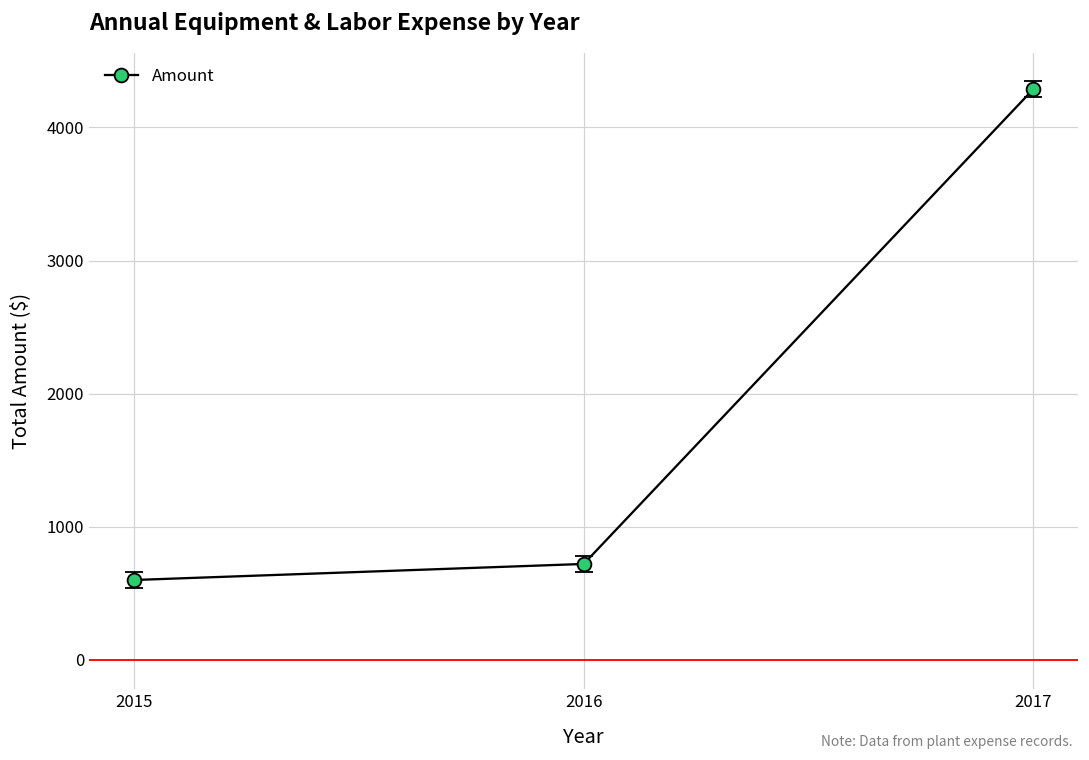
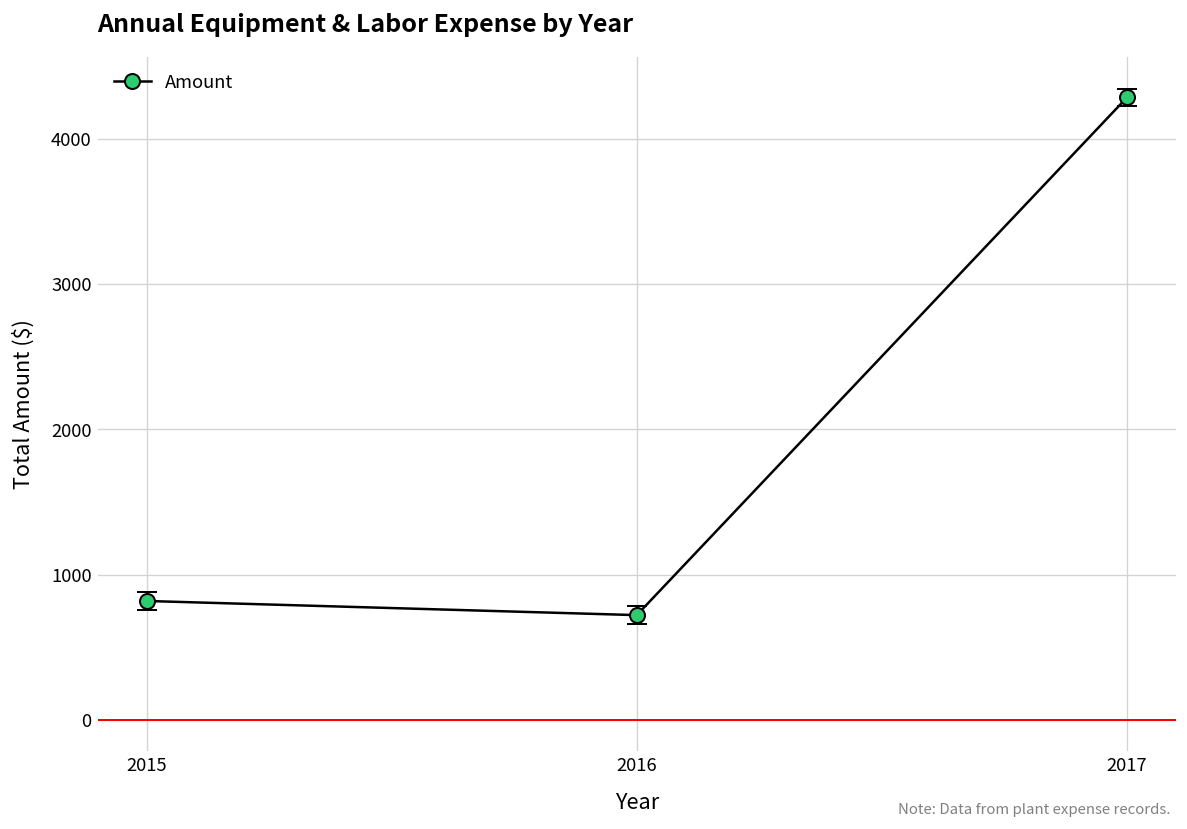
  {
    "Amount": {
-     "2015": 600,
+     "2015": 820,
      "2016": 720,
      "2017": 4290
    }
  }
